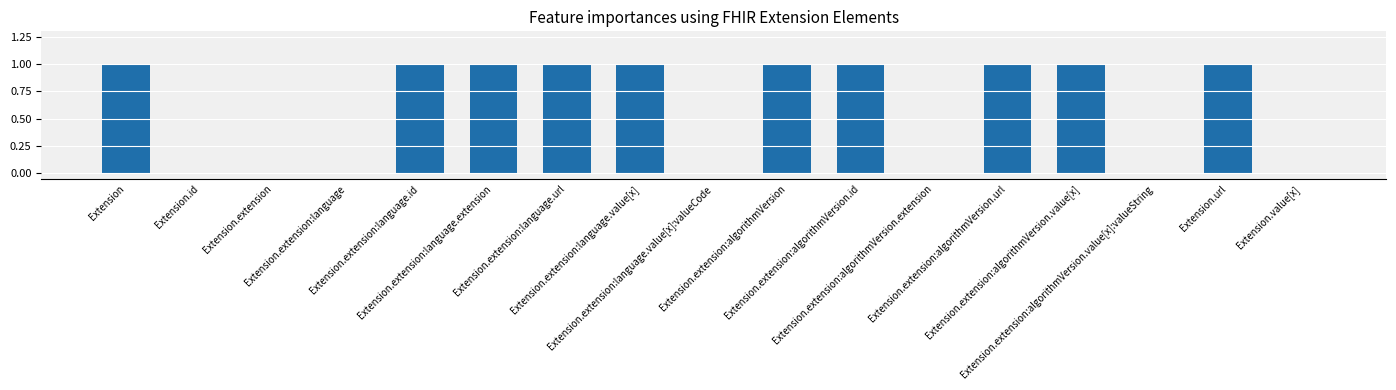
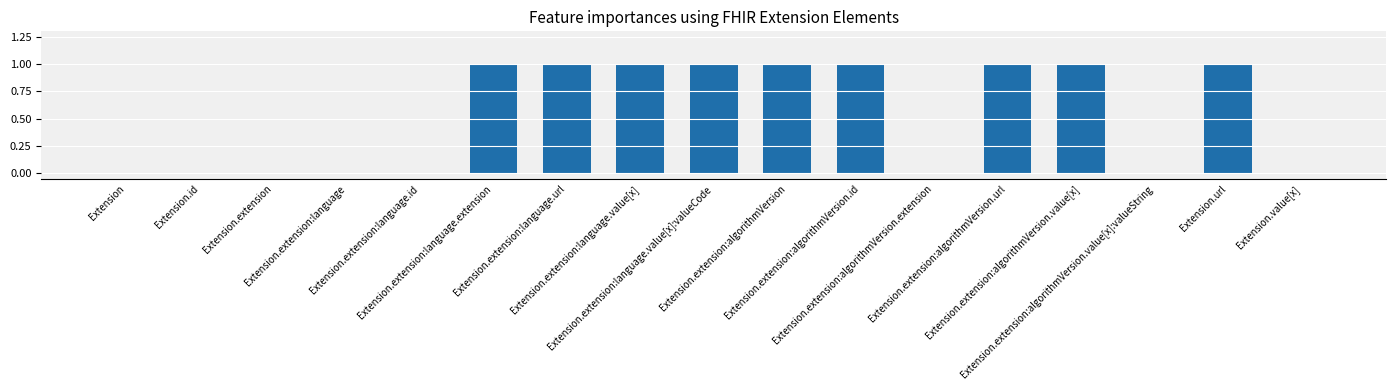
  {
-   "Extension": 1,
+   "Extension": 0,
    "Extension.id": 0,
    "Extension.extension": 0,
    "Extension.extension:language": 0,
-   "Extension.extension:language.id": 1,
+   "Extension.extension:language.id": 0,
    "Extension.extension:language.extension": 1,
    "Extension.extension:language.url": 1,
    "Extension.extension:language.value[x]": 1,
-   "Extension.extension:language.value[x]:valueCode": 0,
+   "Extension.extension:language.value[x]:valueCode": 1,
    "Extension.extension:algorithmVersion": 1,
    "Extension.extension:algorithmVersion.id": 1,
    "Extension.extension:algorithmVersion.extension": 0,
    "Extension.extension:algorithmVersion.url": 1,
    "Extension.extension:algorithmVersion.value[x]": 1,
    "Extension.extension:algorithmVersion.value[x]:valueString": 0,
    "Extension.url": 1,
    "Extension.value[x]": 0
  }
